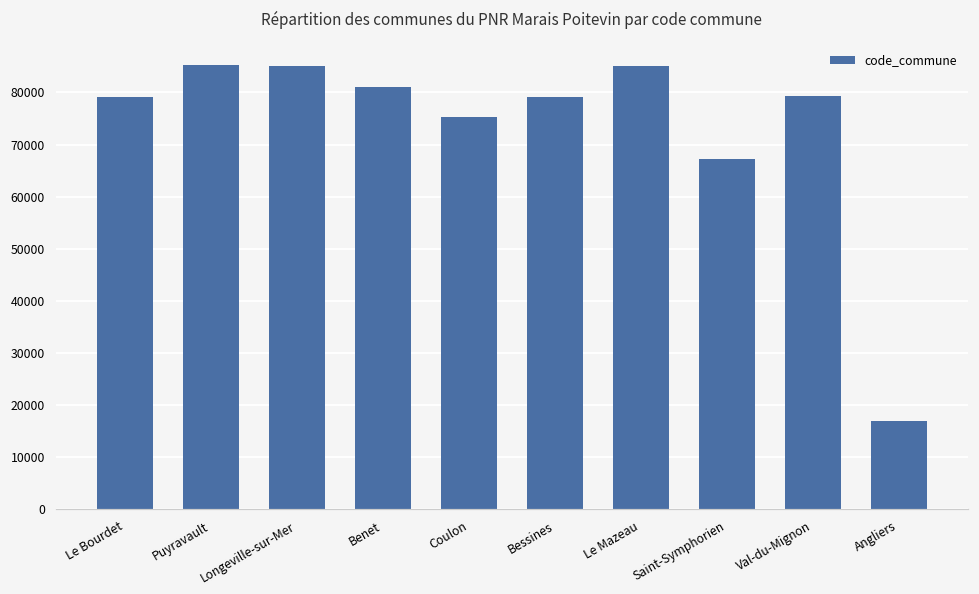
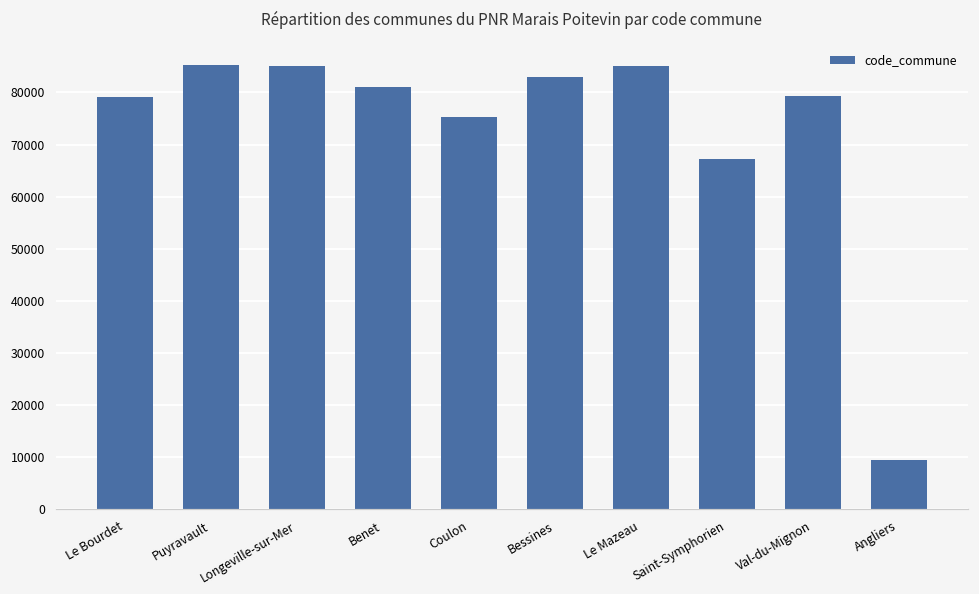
  {
    "Le Bourdet": 79000,
    "Puyravault": 85000,
    "Longeville-sur-Mer": 85000,
    "Benet": 81000,
    "Coulon": 75000,
-   "Bessines": 79000,
+   "Bessines": 83000,
    "Le Mazeau": 85000,
    "Saint-Symphorien": 67000,
    "Val-du-Mignon": 79000,
-   "Angliers": 17000
+   "Angliers": 10000
  }
